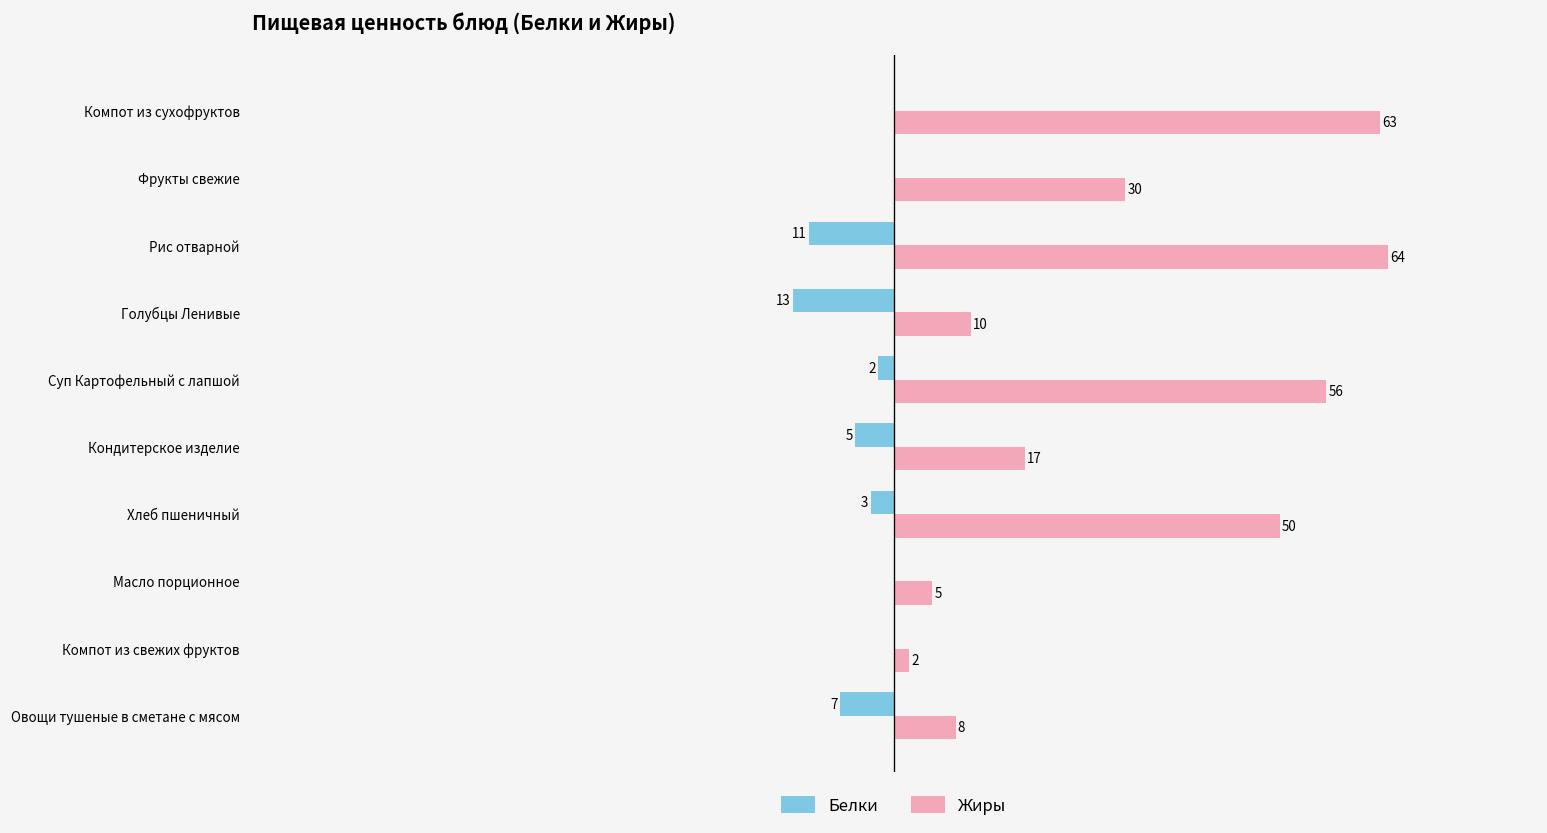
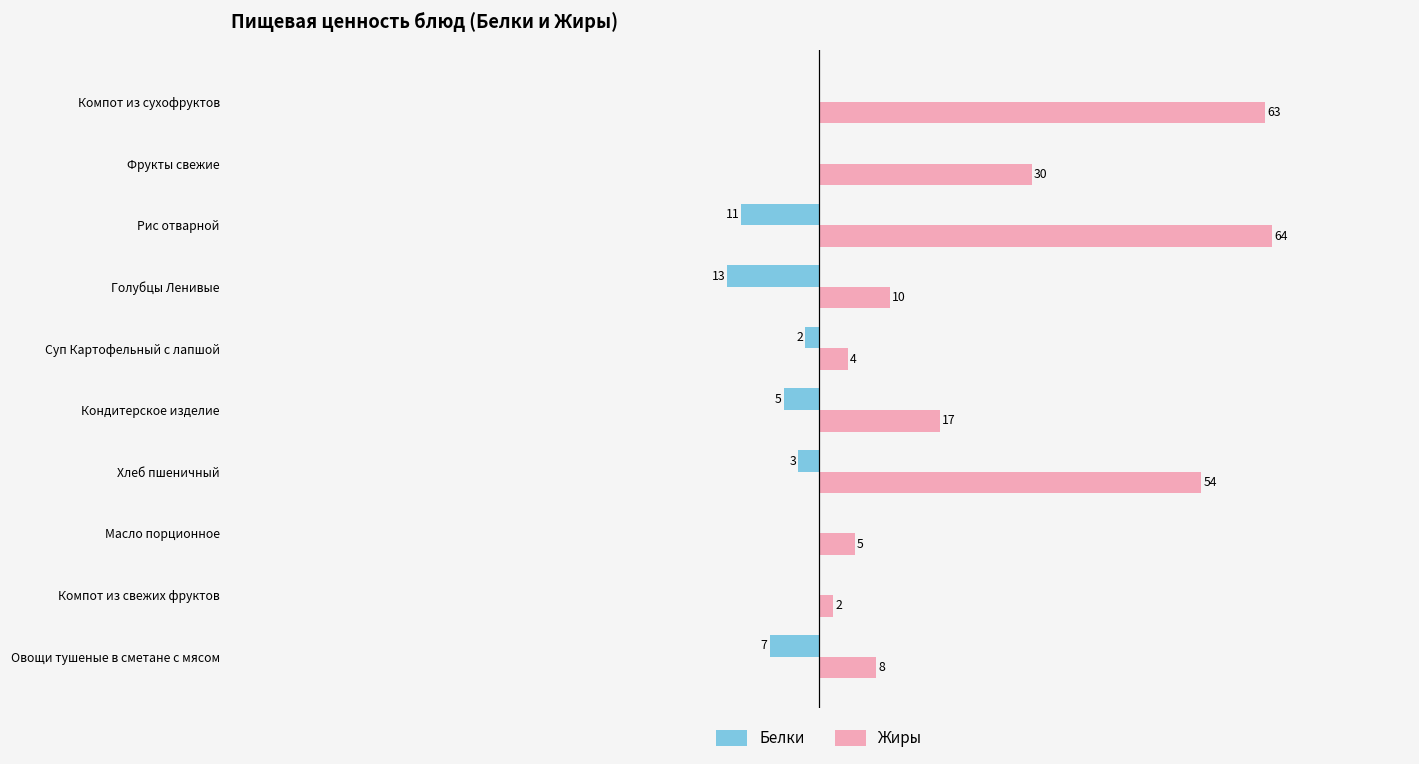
  {
    "Жиры": {
      "Компот из сухофруктов": 63,
      "Фрукты свежие": 30,
      "Рис отварной": 64,
      "Голубцы Ленивые": 10,
-     "Суп Картофельный с лапшой": 56,
+     "Суп Картофельный с лапшой": 4,
      "Кондитерское изделие": 17,
-     "Хлеб пшеничный": 50,
+     "Хлеб пшеничный": 54,
      "Масло порционное": 5,
      "Компот из свежих фруктов": 2,
      "Овощи тушеные в сметане с мясом": 8
    }
  }
